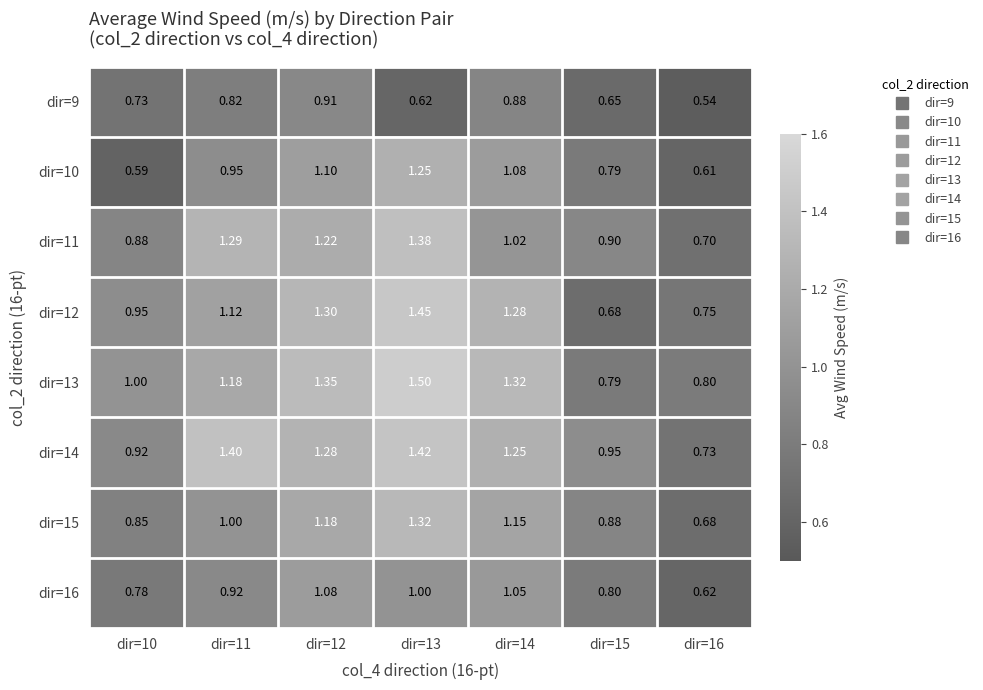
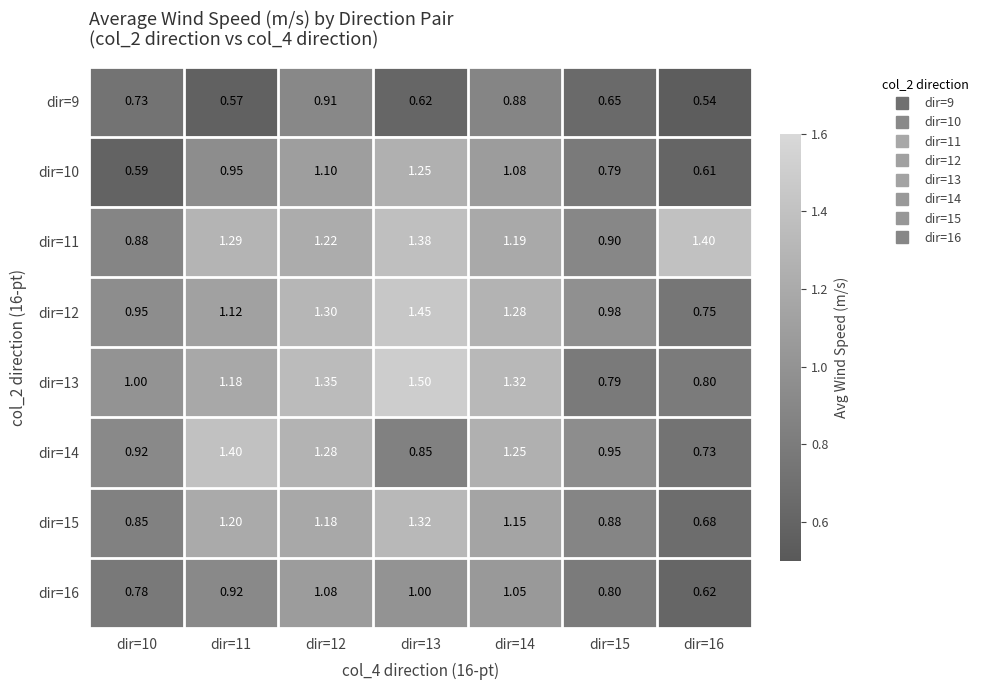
  {
    "dir=9": {
      "dir=10": 0.73,
-     "dir=11": 0.82,
+     "dir=11": 0.57,
      "dir=12": 0.91,
      "dir=13": 0.62,
      "dir=14": 0.88,
      "dir=15": 0.65,
      "dir=16": 0.54
    },
    "dir=10": {
      "dir=10": 0.59,
      "dir=11": 0.95,
      "dir=12": 1.10,
      "dir=13": 1.25,
      "dir=14": 1.08,
      "dir=15": 0.79,
      "dir=16": 0.61
    },
    "dir=11": {
      "dir=10": 0.88,
      "dir=11": 1.29,
      "dir=12": 1.22,
      "dir=13": 1.38,
-     "dir=14": 1.02,
+     "dir=14": 1.19,
      "dir=15": 0.90,
-     "dir=16": 0.70
+     "dir=16": 1.40
    },
    "dir=12": {
      "dir=10": 0.95,
      "dir=11": 1.12,
      "dir=12": 1.30,
      "dir=13": 1.45,
      "dir=14": 1.28,
-     "dir=15": 0.68,
+     "dir=15": 0.98,
      "dir=16": 0.75
    },
    "dir=13": {
      "dir=10": 1.00,
      "dir=11": 1.18,
      "dir=12": 1.35,
      "dir=13": 1.50,
      "dir=14": 1.32,
      "dir=15": 0.79,
      "dir=16": 0.80
    },
    "dir=14": {
      "dir=10": 0.92,
      "dir=11": 1.40,
      "dir=12": 1.28,
-     "dir=13": 1.42,
+     "dir=13": 0.85,
      "dir=14": 1.25,
      "dir=15": 0.95,
      "dir=16": 0.73
    },
    "dir=15": {
      "dir=10": 0.85,
-     "dir=11": 1.00,
+     "dir=11": 1.20,
      "dir=12": 1.18,
      "dir=13": 1.32,
      "dir=14": 1.15,
      "dir=15": 0.88,
      "dir=16": 0.68
    },
    "dir=16": {
      "dir=10": 0.78,
      "dir=11": 0.92,
      "dir=12": 1.08,
      "dir=13": 1.00,
      "dir=14": 1.05,
      "dir=15": 0.80,
      "dir=16": 0.62
    }
  }
